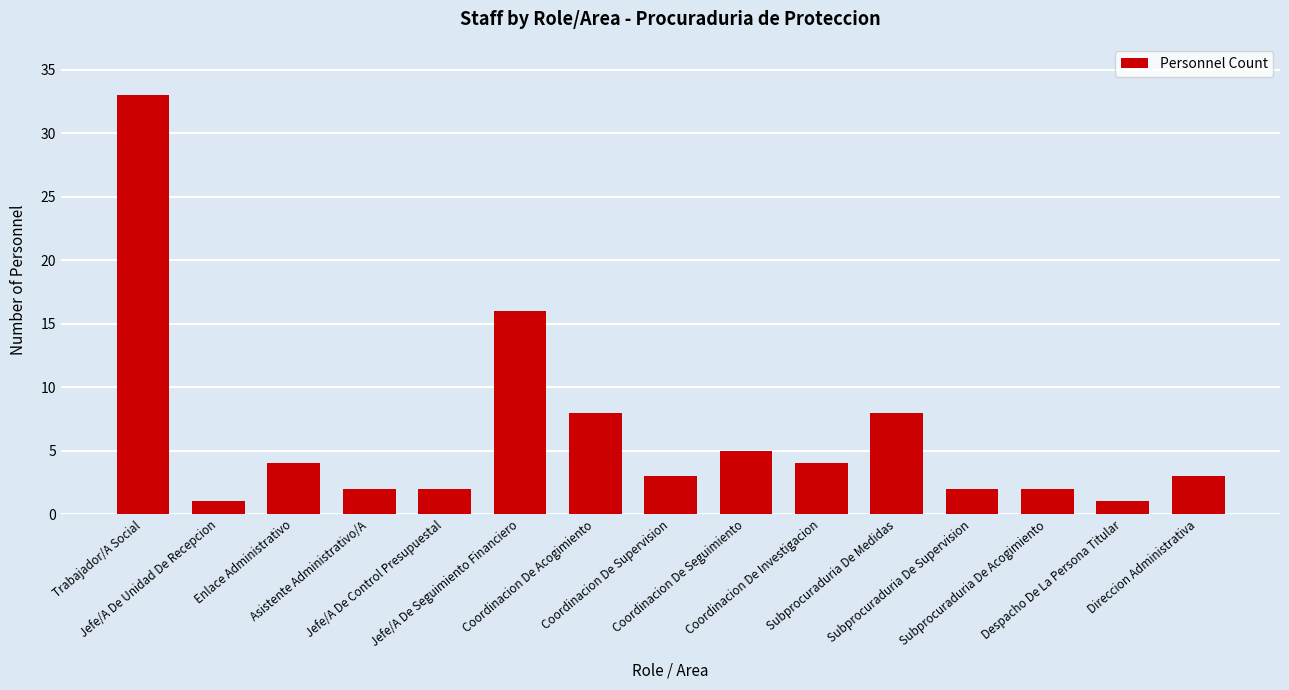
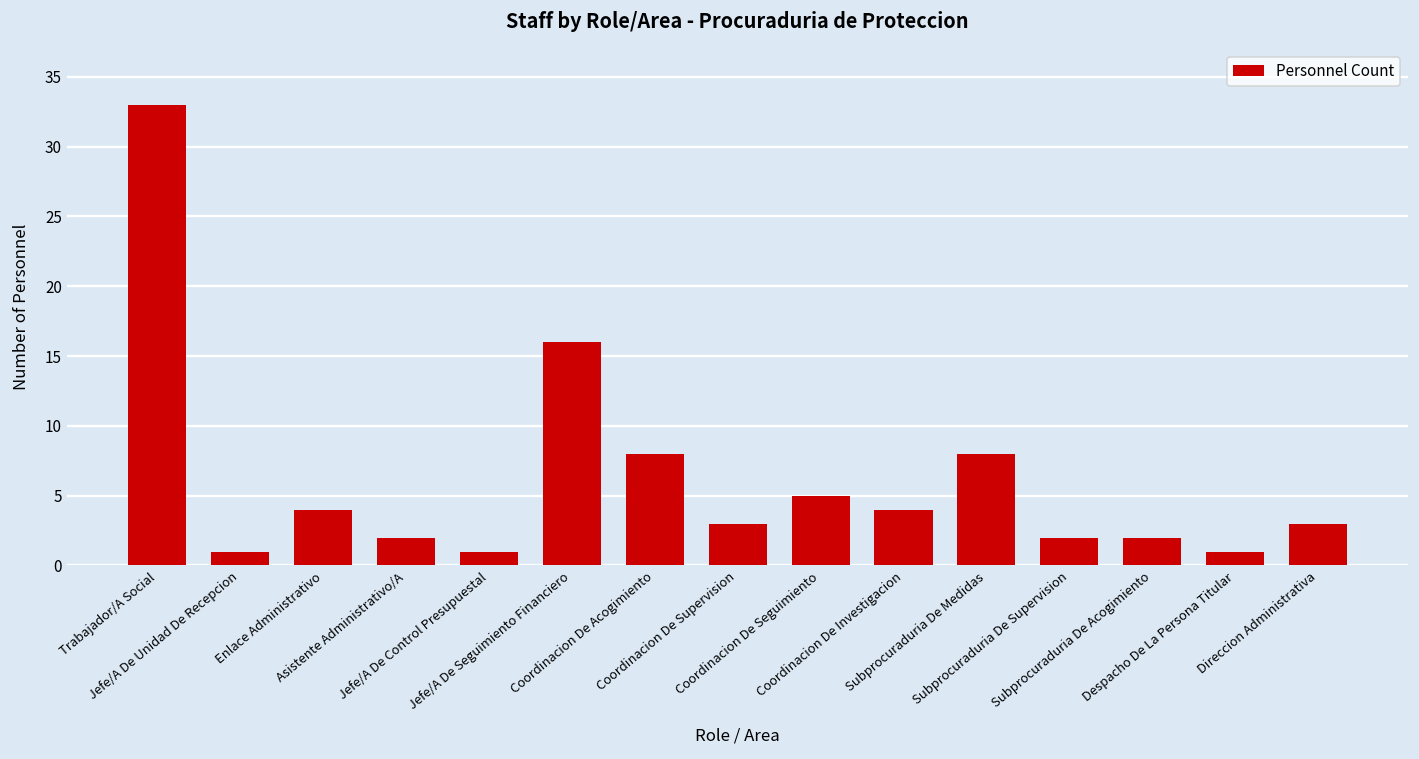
  {
    "Trabajador/A Social": 33,
    "Jefe/A De Unidad De Recepcion": 1,
    "Enlace Administrativo": 4,
    "Asistente Administrativo/A": 2,
-   "Jefe/A De Control Presupuestal": 2,
+   "Jefe/A De Control Presupuestal": 1,
    "Jefe/A De Seguimiento Financiero": 16,
    "Coordinacion De Acogimiento": 8,
    "Coordinacion De Supervision": 3,
    "Coordinacion De Seguimiento": 5,
    "Coordinacion De Investigacion": 4,
    "Subprocuraduria De Medidas": 8,
    "Subprocuraduria De Supervision": 2,
    "Subprocuraduria De Acogimiento": 2,
    "Despacho De La Persona Titular": 1,
    "Direccion Administrativa": 3
  }
